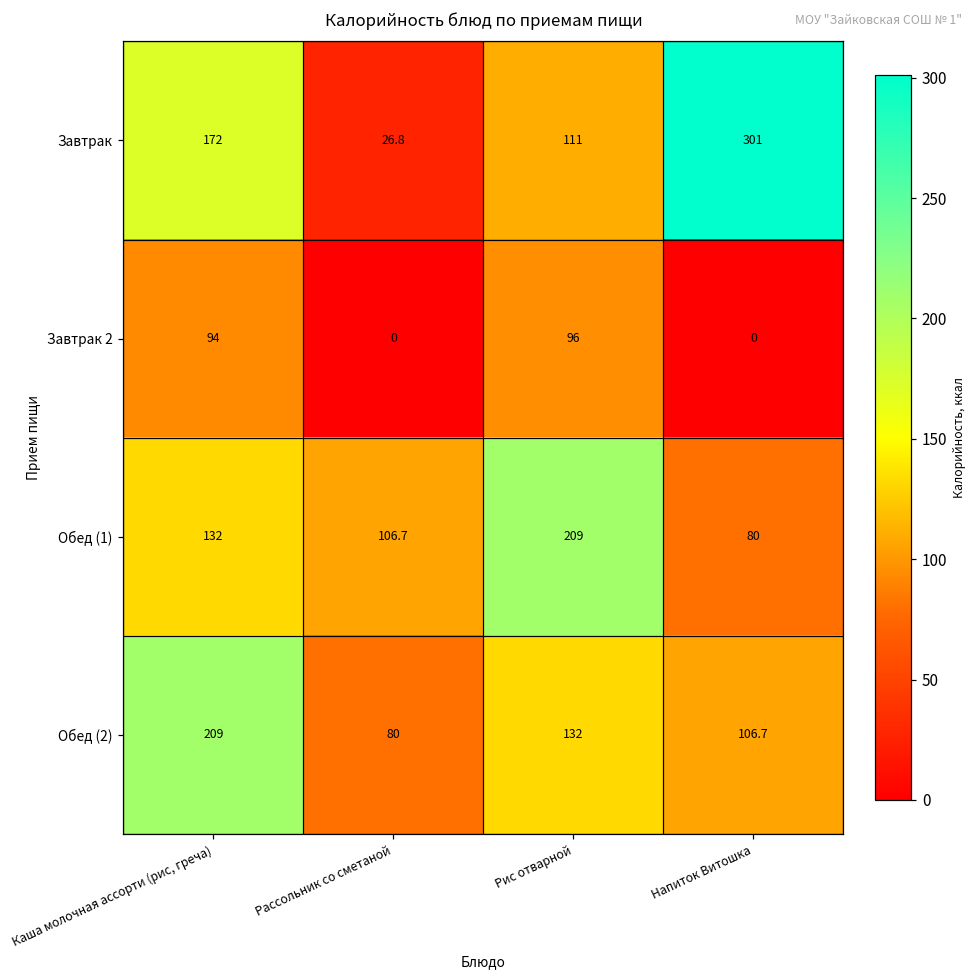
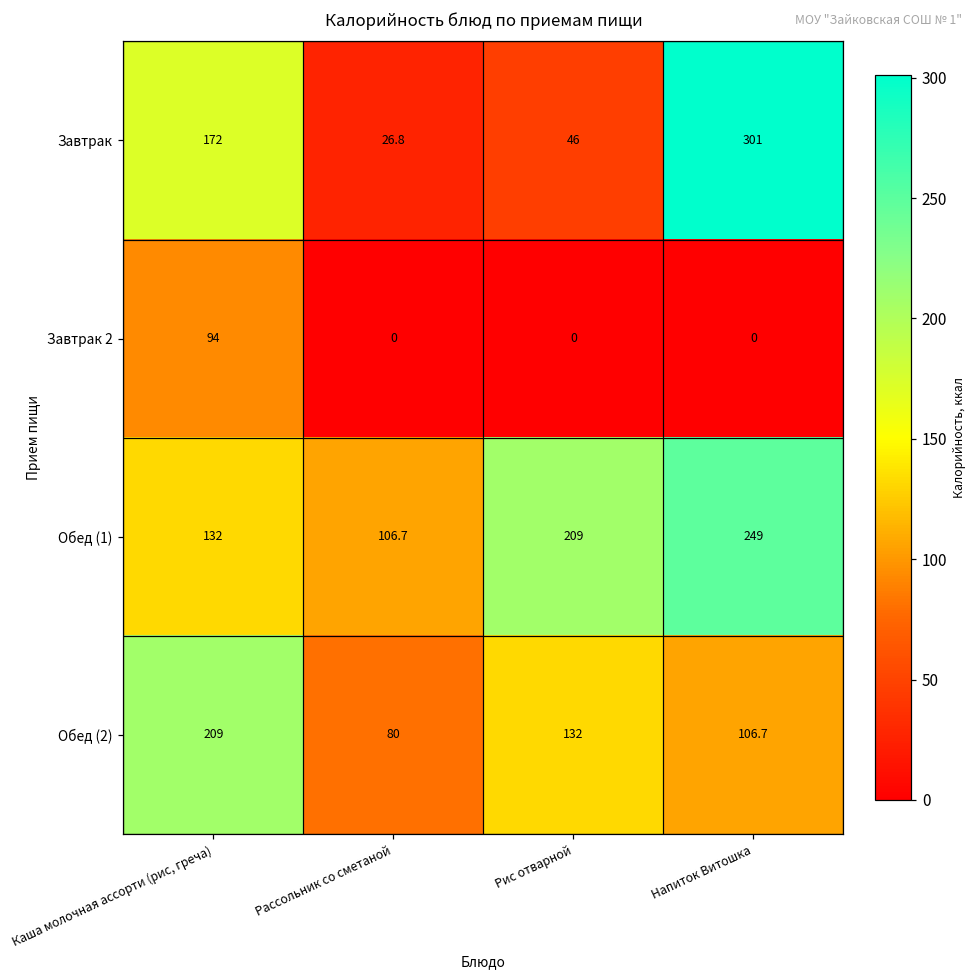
  {
    "Завтрак": {
      "Каша молочная ассорти (рис, греча)": 172,
      "Рассольник со сметаной": 26.8,
-     "Рис отварной": 111,
+     "Рис отварной": 46,
      "Напиток Витошка": 301
    },
    "Завтрак 2": {
      "Каша молочная ассорти (рис, греча)": 94,
      "Рассольник со сметаной": 0,
-     "Рис отварной": 96,
+     "Рис отварной": 0,
      "Напиток Витошка": 0
    },
    "Обед (1)": {
      "Каша молочная ассорти (рис, греча)": 132,
      "Рассольник со сметаной": 106.7,
      "Рис отварной": 209,
-     "Напиток Витошка": 80
+     "Напиток Витошка": 249
    },
    "Обед (2)": {
      "Каша молочная ассорти (рис, греча)": 209,
      "Рассольник со сметаной": 80,
      "Рис отварной": 132,
      "Напиток Витошка": 106.7
    }
  }
